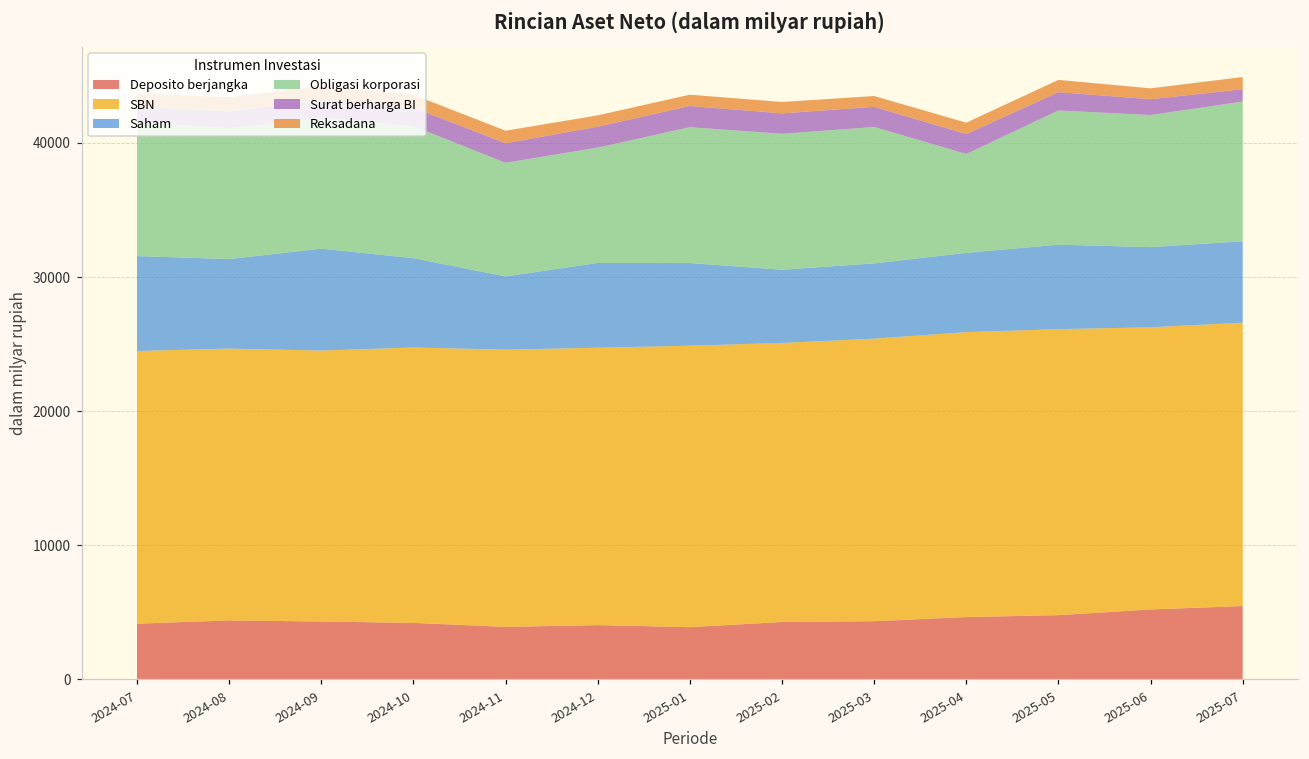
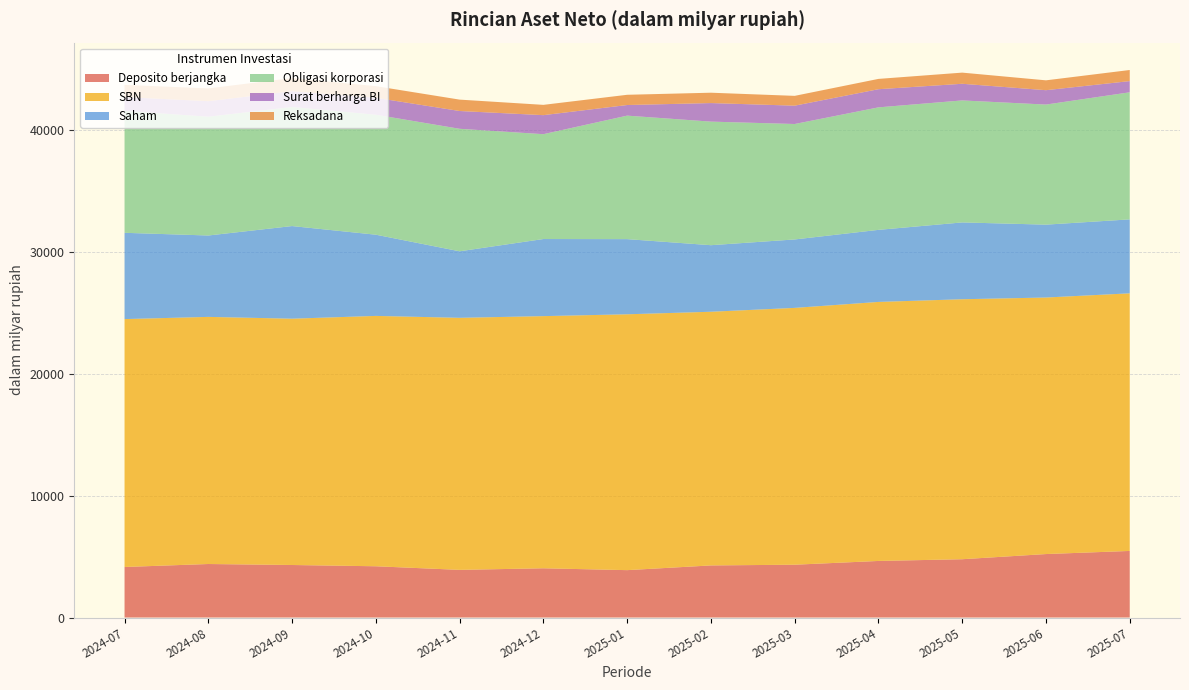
  {
    "Saham": {
      "2024-07": 7100,
      "2024-08": 6700,
      "2024-09": 7600,
      "2024-10": 6700,
      "2024-11": 5500,
      "2024-12": 6300,
      "2025-01": 6200,
      "2025-02": 5500,
      "2025-03": 5600,
      "2025-04": 5900,
      "2025-05": 6300,
      "2025-06": 6000,
      "2025-07": 6100
    },
    "Obligasi korporasi": {
-     "2024-11": 8500,
+     "2024-11": 10100,
      "2024-12": 8600,
      "2025-01": 10100,
      "2025-02": 10100,
-     "2025-03": 10200,
-     "2025-04": 7400,
+     "2025-03": 9500,
+     "2025-04": 10100,
      "2025-05": 10000,
      "2025-06": 9900,
      "2025-07": 10400
    },
    "Surat berharga BI": {
      "2024-11": 1500,
      "2024-12": 1600,
-     "2025-01": 1600,
+     "2025-01": 900,
      "2025-02": 1500,
      "2025-03": 1500,
      "2025-04": 1500,
      "2025-05": 1400,
      "2025-06": 1200,
      "2025-07": 900
    }
  }
